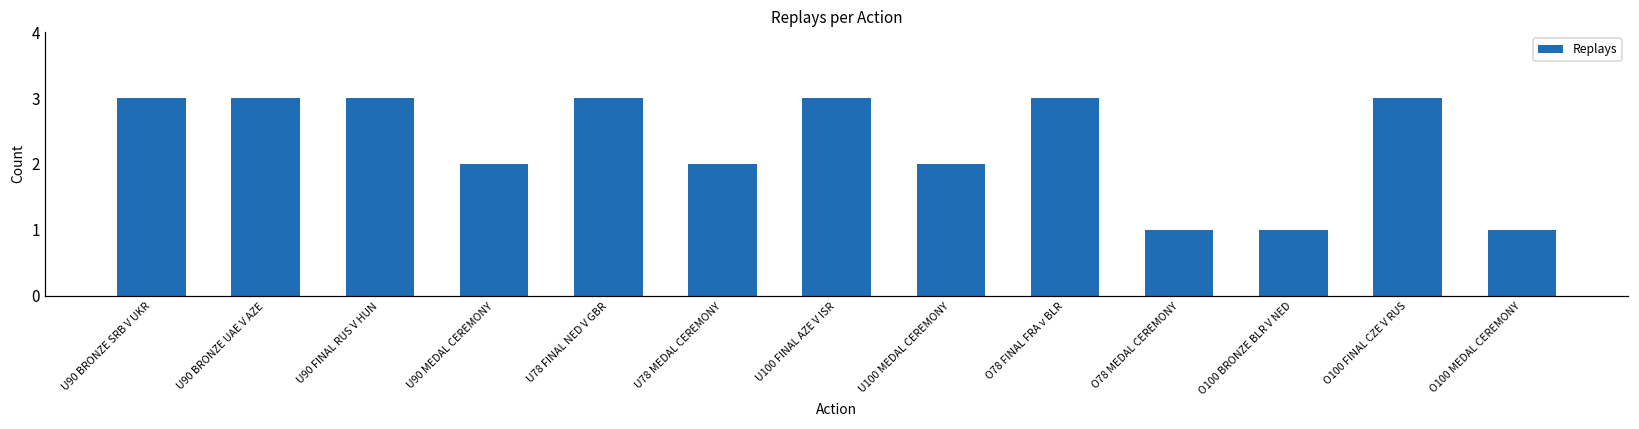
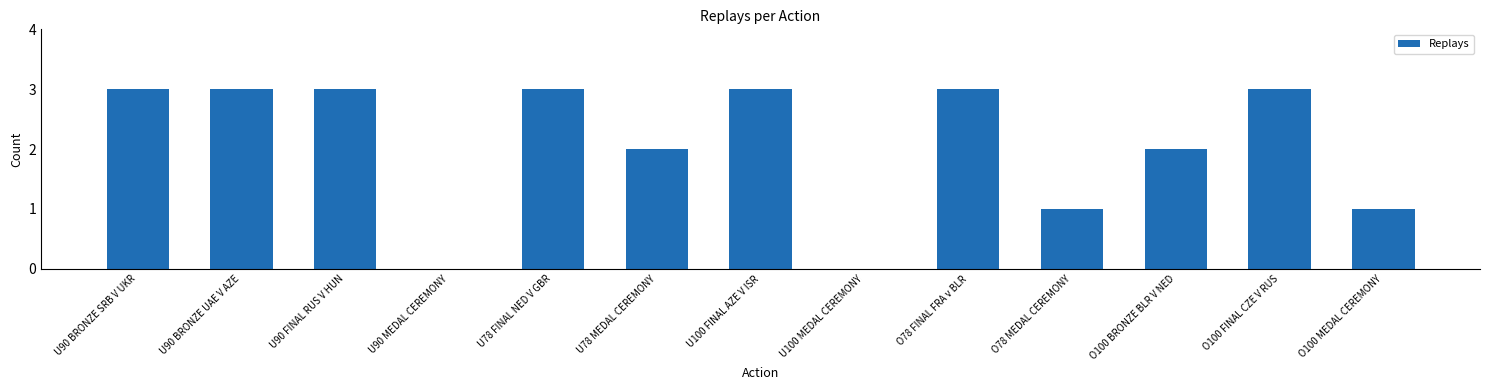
  {
    "U90 BRONZE SRB V UKR": 3,
    "U90 BRONZE UAE V AZE": 3,
    "U90 FINAL RUS V HUN": 3,
-   "U90 MEDAL CEREMONY": 2,
+   "U90 MEDAL CEREMONY": 0,
    "U78 FINAL NED V GBR": 3,
    "U78 MEDAL CEREMONY": 2,
    "U100 FINAL AZE V ISR": 3,
-   "U100 MEDAL CEREMONY": 2,
+   "U100 MEDAL CEREMONY": 0,
    "O78 FINAL FRA v BLR": 3,
    "O78 MEDAL CEREMONY": 1,
-   "O100 BRONZE BLR V NED": 1,
+   "O100 BRONZE BLR V NED": 2,
    "O100 FINAL CZE V RUS": 3,
    "O100 MEDAL CEREMONY": 1
  }
